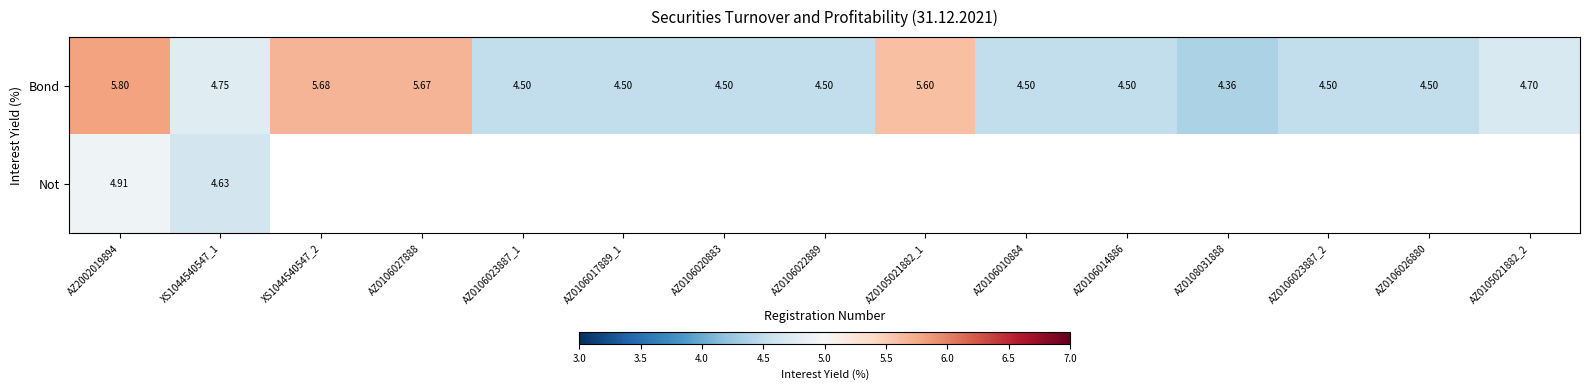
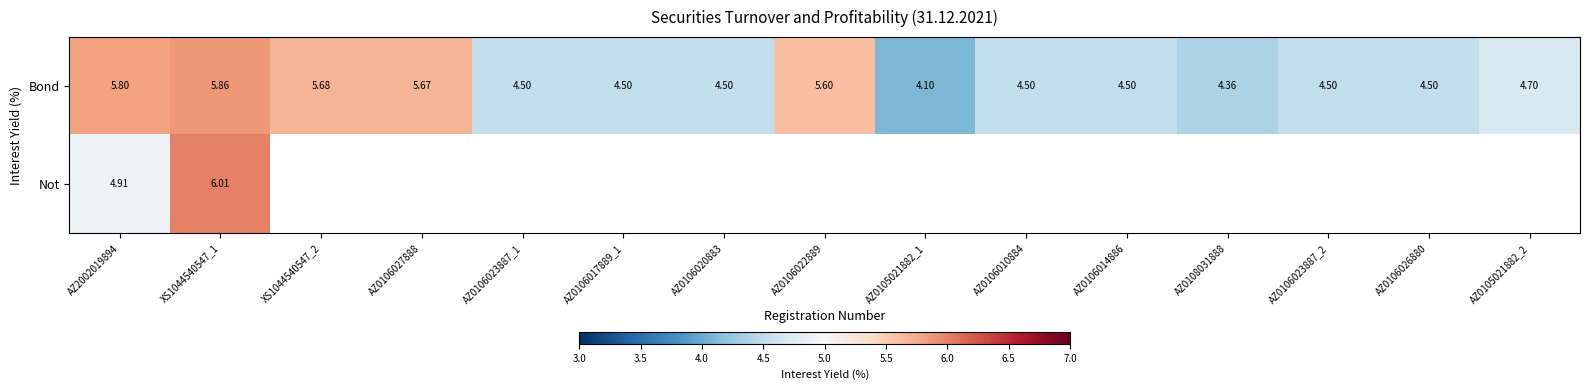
  {
    "Bond": {
      "AZ2002019894": 5.80,
-     "XS1044540547_1": 4.75,
+     "XS1044540547_1": 5.86,
      "XS1044540547_2": 5.68,
      "AZ0106027888": 5.67,
      "AZ0106023887_1": 4.50,
      "AZ0106017889_1": 4.50,
      "AZ0106020883": 4.50,
-     "AZ0106022889": 4.50,
-     "AZ0105021882_1": 5.60,
+     "AZ0106022889": 5.60,
+     "AZ0105021882_1": 4.10,
      "AZ0106010884": 4.50,
      "AZ0106014886": 4.50,
      "AZ0108031888": 4.36,
      "AZ0106023887_2": 4.50,
      "AZ0106026880": 4.50,
      "AZ0105021882_2": 4.70
    },
    "Not": {
      "AZ2002019894": 4.91,
-     "XS1044540547_1": 4.63
+     "XS1044540547_1": 6.01
    }
  }
